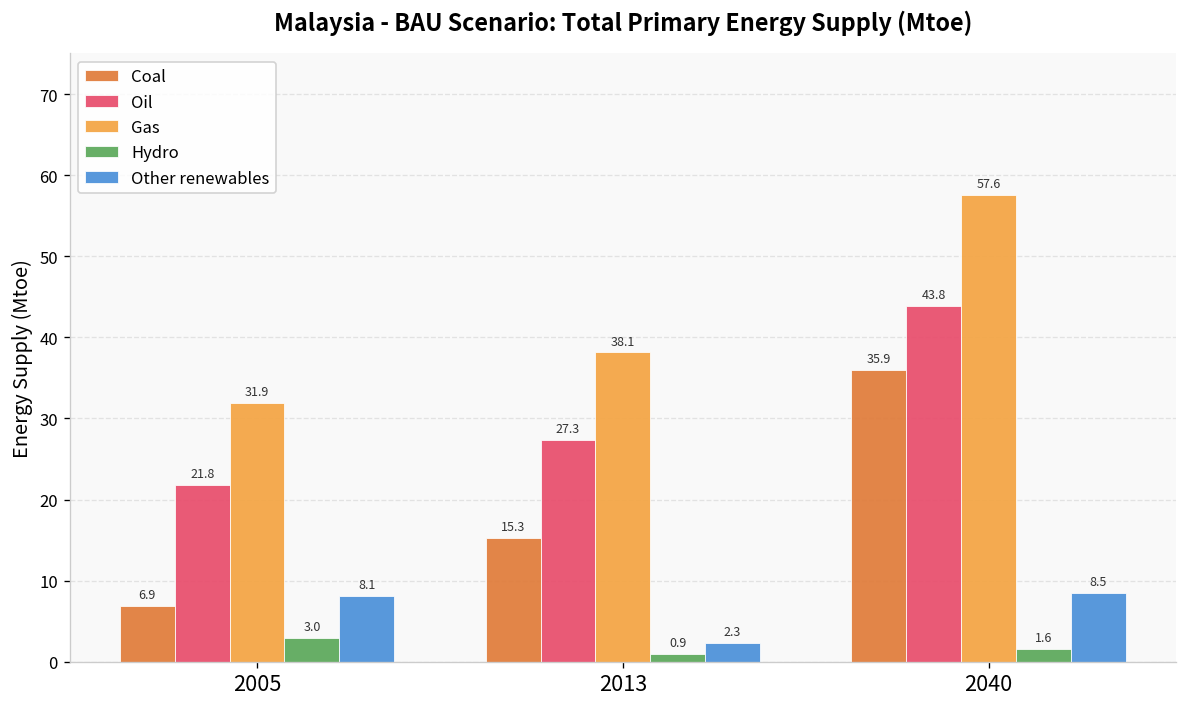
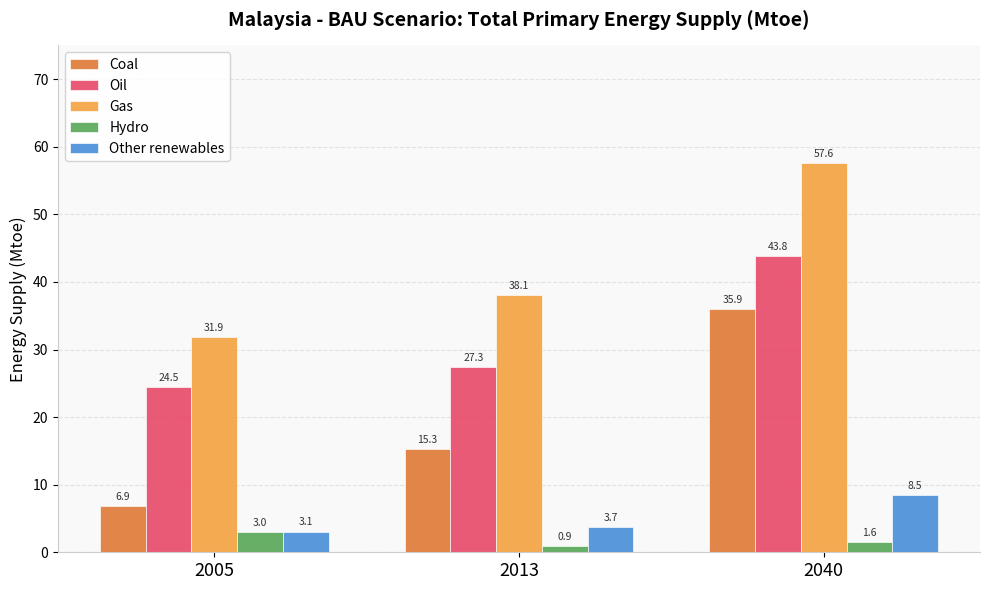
  {
    "Oil": {
-     "2005": 21.8,
+     "2005": 24.5,
      "2013": 27.3,
      "2040": 43.8
    },
    "Hydro": {
      "2005": 3.0,
      "2013": 0.9,
      "2040": 1.6
    },
    "Other renewables": {
-     "2005": 8.1,
-     "2013": 2.3,
+     "2005": 3.1,
+     "2013": 3.7,
      "2040": 8.5
    }
  }
